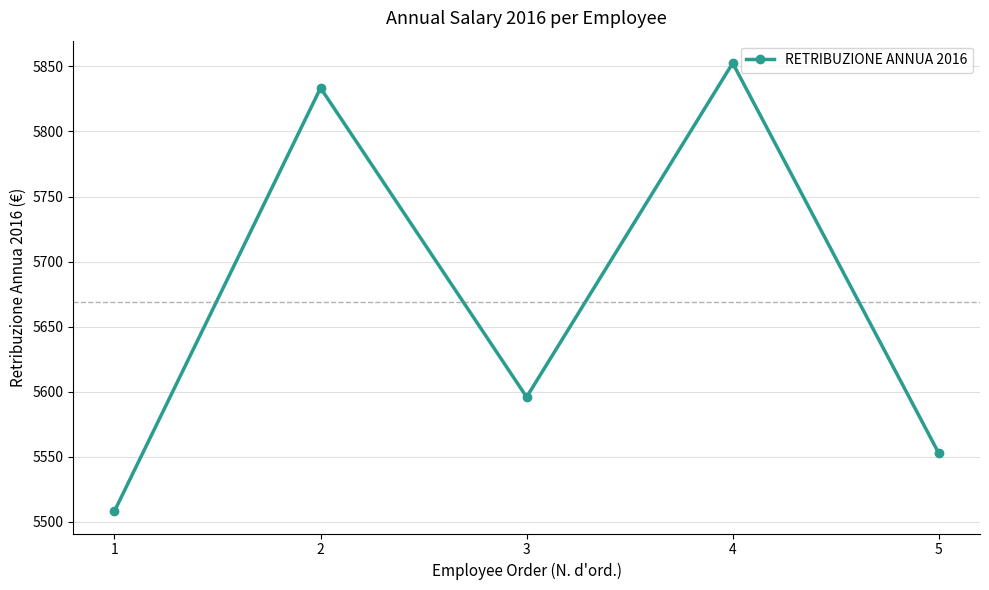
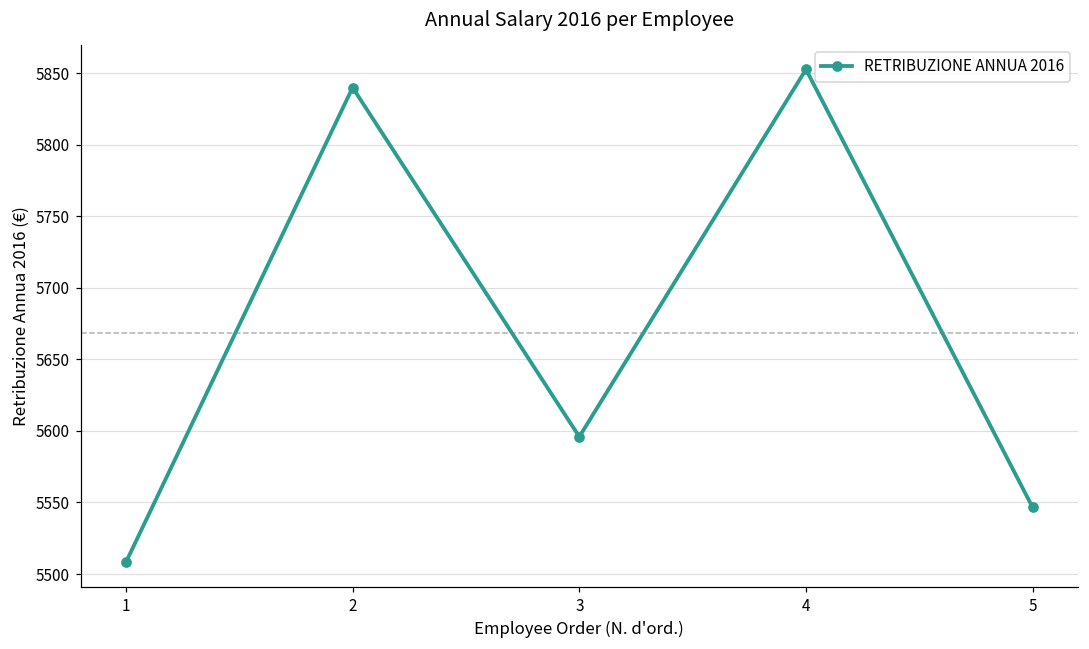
  {
    "1": 5508,
-   "2": 5833,
+   "2": 5840,
    "3": 5596,
    "4": 5853,
-   "5": 5553
+   "5": 5547
  }
